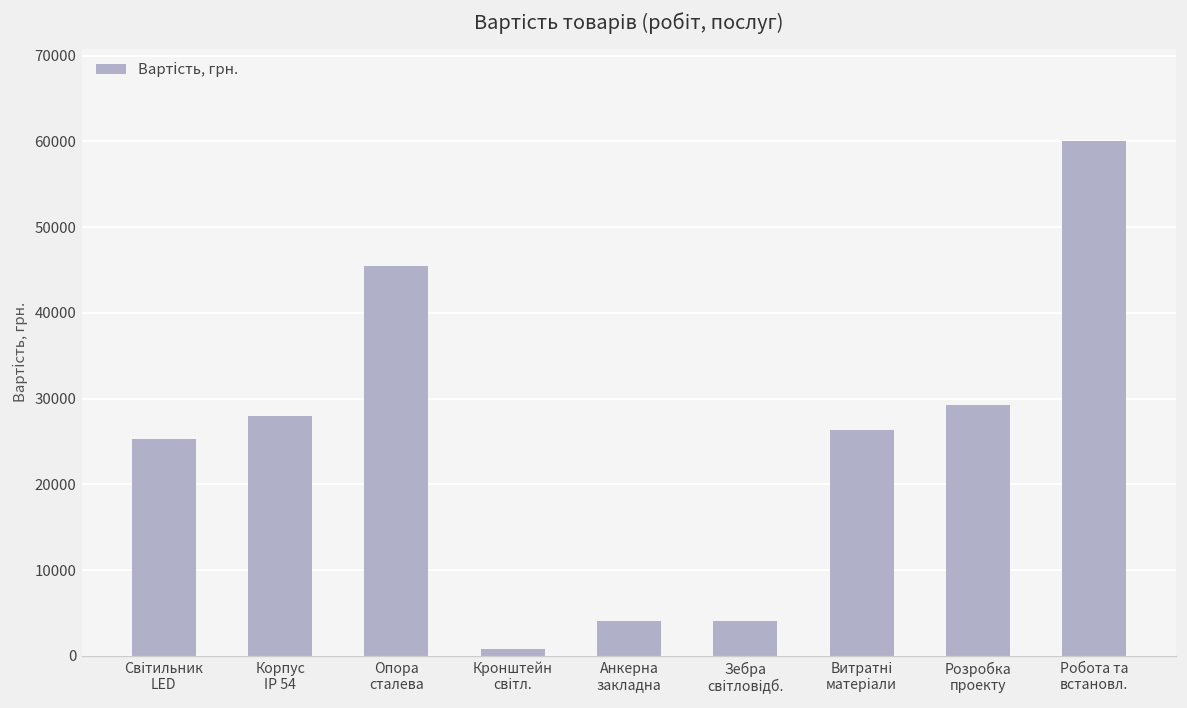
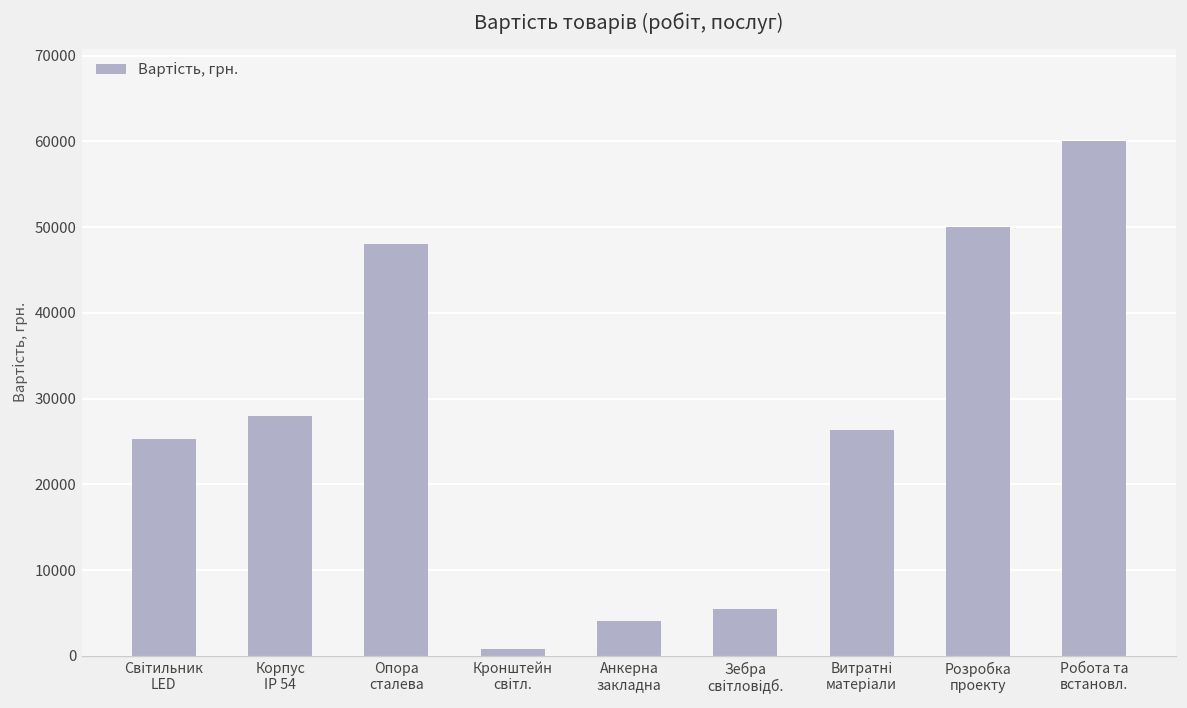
  {
    "Світильник LED": 25000,
    "Корпус IP 54": 28000,
-   "Опора сталева": 45000,
+   "Опора сталева": 48000,
    "Кронштейн світл.": 1000,
    "Анкерна закладна": 4000,
-   "Зебра світловідб.": 4000,
+   "Зебра світловідб.": 6000,
    "Витратні матеріали": 26000,
-   "Розробка проекту": 29000,
+   "Розробка проекту": 50000,
    "Робота та встановл.": 60000
  }
